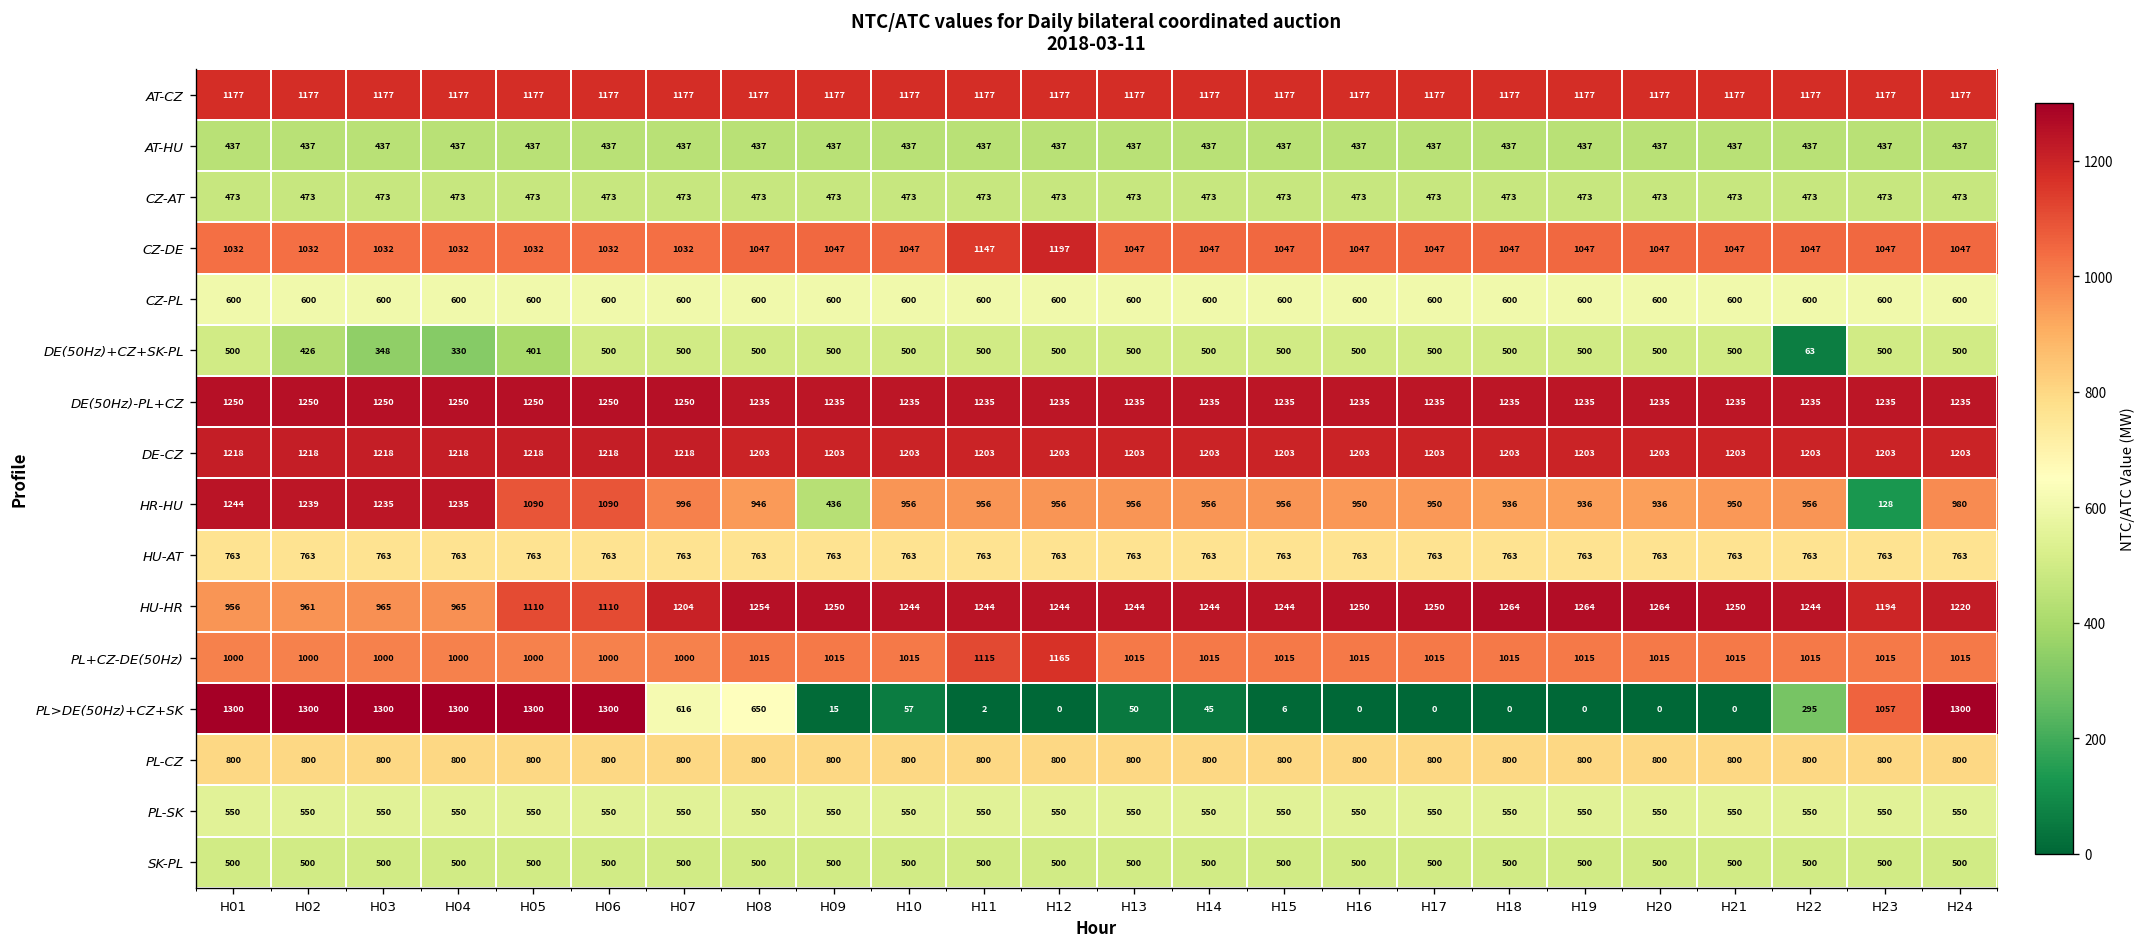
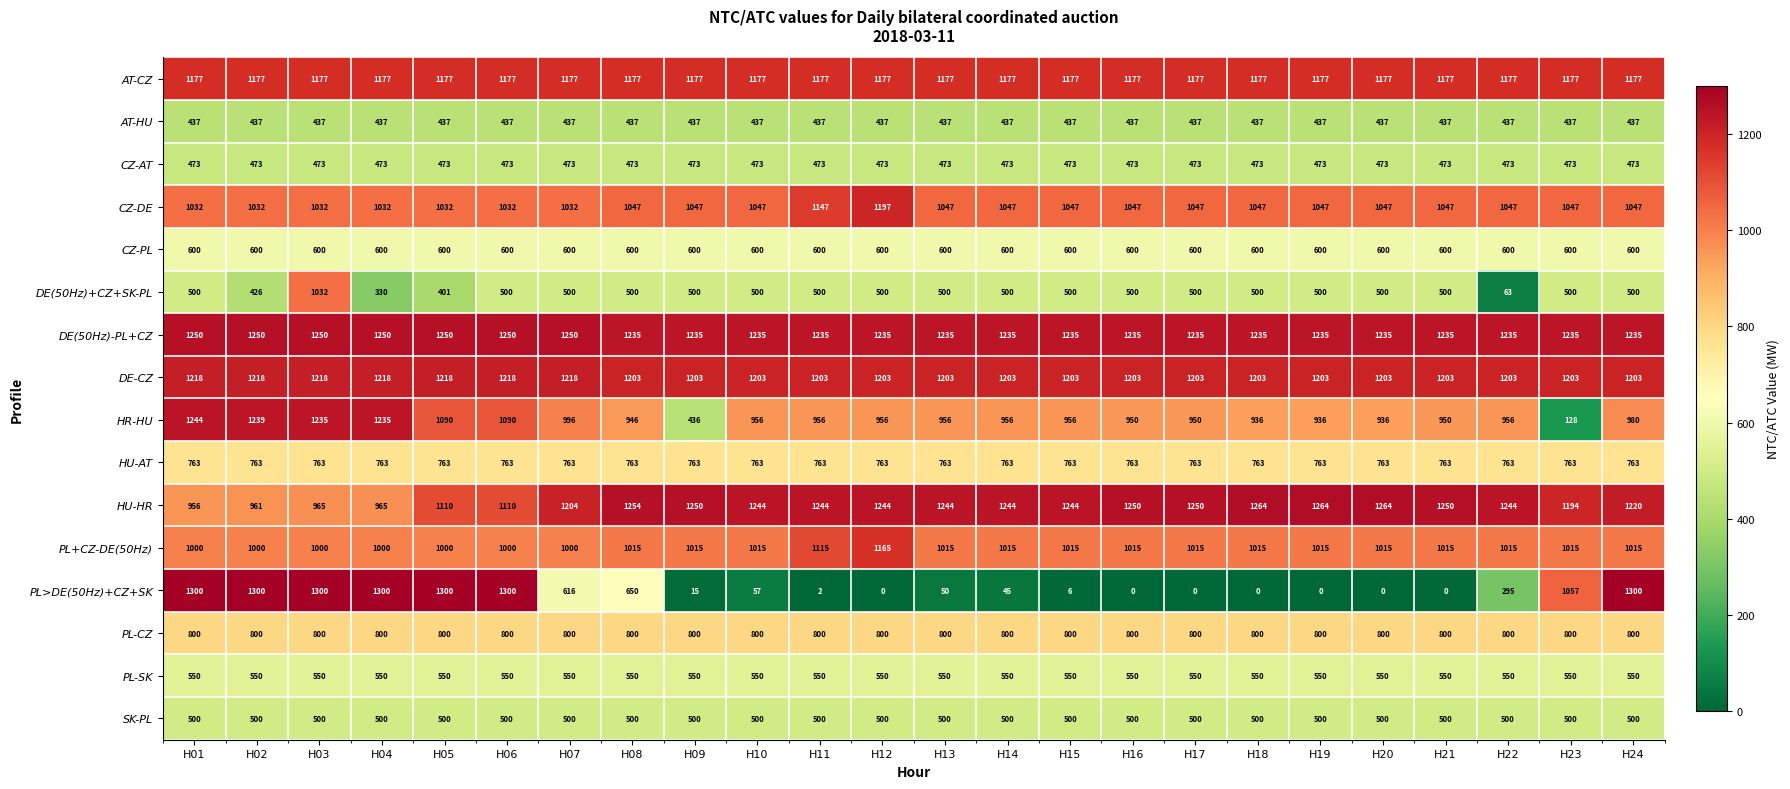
  {
    "DE(50Hz)+CZ+SK-PL": {
      "H01": 500,
      "H02": 426,
-     "H03": 348,
+     "H03": 1032,
      "H04": 330,
      "H05": 401,
      "H06": 500,
      "H07": 500,
      "H08": 500,
      "H09": 500,
      "H10": 500,
      "H11": 500,
      "H12": 500,
      "H13": 500,
      "H14": 500,
      "H15": 500,
      "H16": 500,
      "H17": 500,
      "H18": 500,
      "H19": 500,
      "H20": 500,
      "H21": 500,
      "H22": 63,
      "H23": 500,
      "H24": 500
    }
  }
